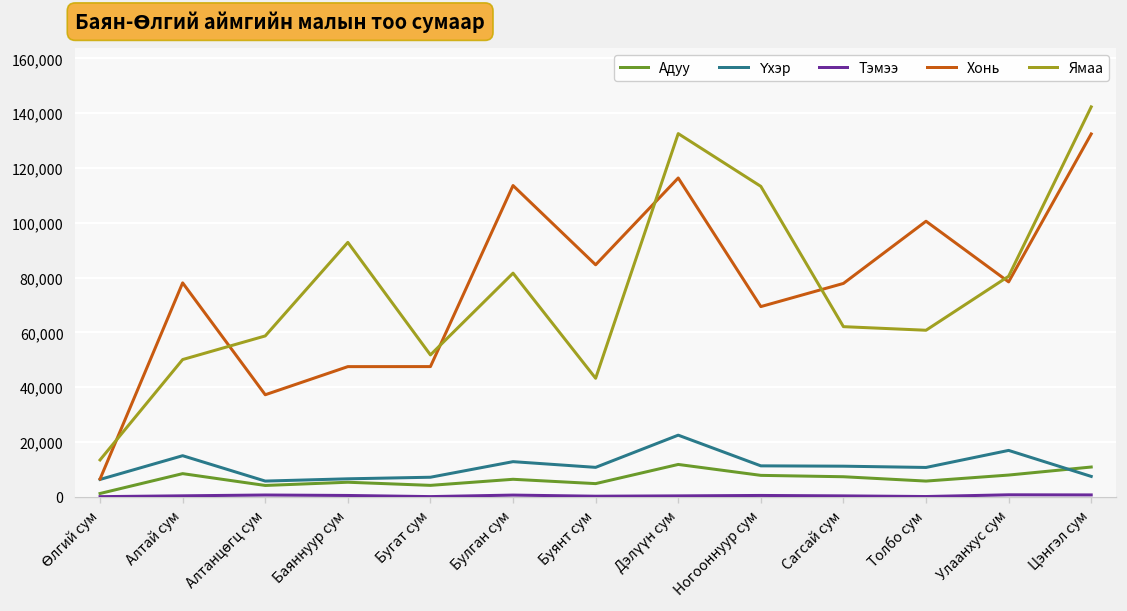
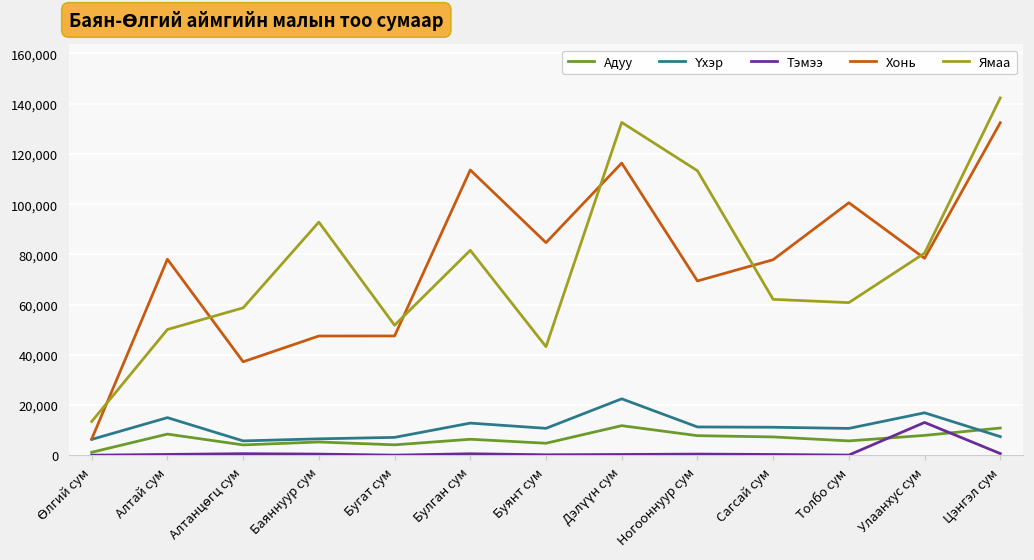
  {
    "Үхэр": {
      "Алтай сум": "15,000",
      "Алтанцөгц сум": "6,000",
      "Баяннуур сум": "7,000",
      "Бугат сум": "7,000",
      "Булган сум": "13,000",
      "Буянт сум": "11,000",
      "Дэлүүн сум": "22,000",
      "Ногооннуур сум": "11,000",
      "Сагсай сум": "11,000",
      "Толбо сум": "11,000",
      "Улаанхус сум": "17,000",
      "Цэнгэл сум": "7,000"
    },
    "Тэмээ": {
      "Өлгий сум": "0",
      "Алтай сум": "0",
      "Алтанцөгц сум": "1,000",
      "Баяннуур сум": "0",
      "Бугат сум": "0",
      "Булган сум": "1,000",
      "Буянт сум": "0",
      "Дэлүүн сум": "0",
      "Ногооннуур сум": "0",
      "Сагсай сум": "0",
      "Толбо сум": "0",
-     "Улаанхус сум": "1,000",
+     "Улаанхус сум": "13,000",
      "Цэнгэл сум": "1,000"
    },
    "Хонь": {
      "Алтай сум": "78,000",
      "Алтанцөгц сум": "37,000",
      "Баяннуур сум": "48,000",
      "Бугат сум": "48,000",
      "Булган сум": "114,000",
      "Буянт сум": "85,000",
      "Дэлүүн сум": "116,000",
      "Ногооннуур сум": "69,000",
      "Сагсай сум": "78,000",
      "Толбо сум": "101,000",
      "Улаанхус сум": "78,000",
      "Цэнгэл сум": "132,000"
    }
  }
